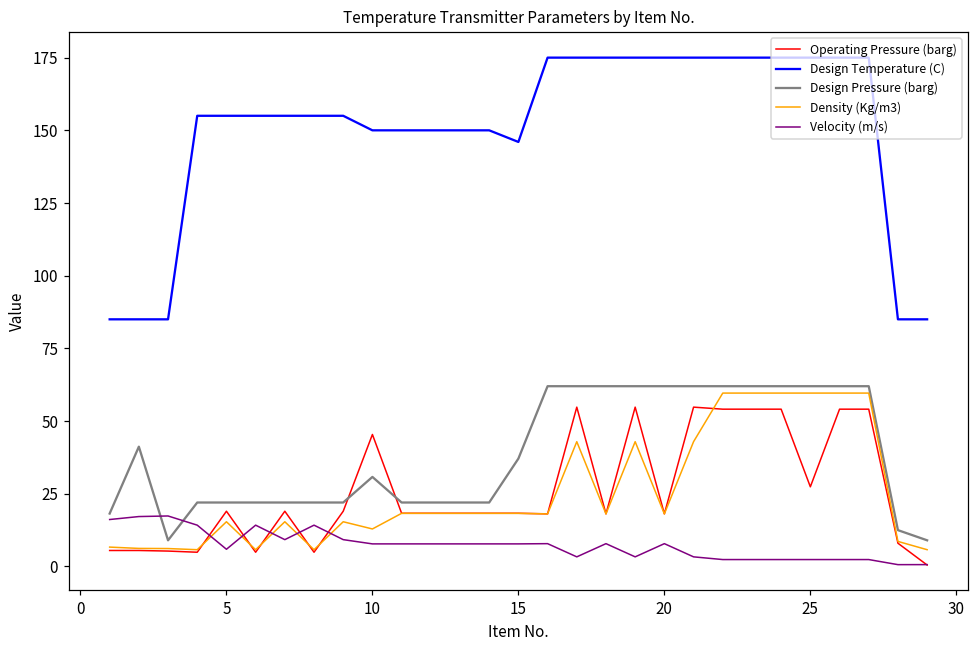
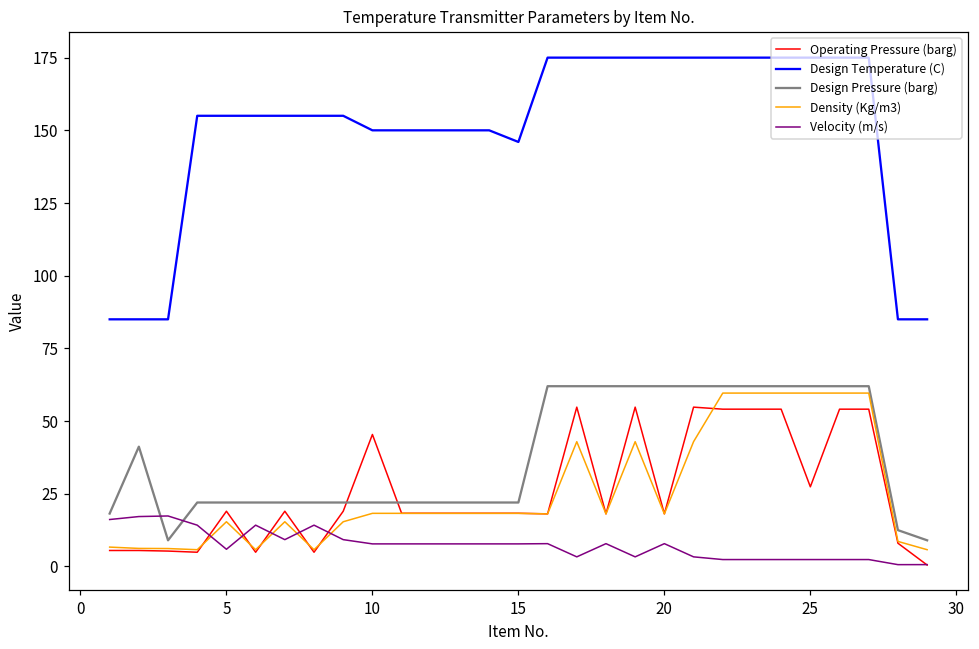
  {
    "Operating Pressure (barg)": {
      "5": 19,
      "10": 45,
      "25": 27
    },
    "Design Temperature (C)": {
      "5": 155,
      "10": 150,
      "15": 146,
      "20": 175
    },
    "Design Pressure (barg)": {
      "5": 22,
-     "10": 31,
-     "15": 37,
+     "10": 22,
+     "15": 22,
      "20": 62,
      "25": 62
    },
    "Density (Kg/m3)": {
      "5": 15,
-     "10": 13,
+     "10": 18,
      "25": 60
    },
    "Velocity (m/s)": {
      "5": 6,
      "10": 8,
      "15": 8,
      "20": 8,
      "25": 2
    }
  }
